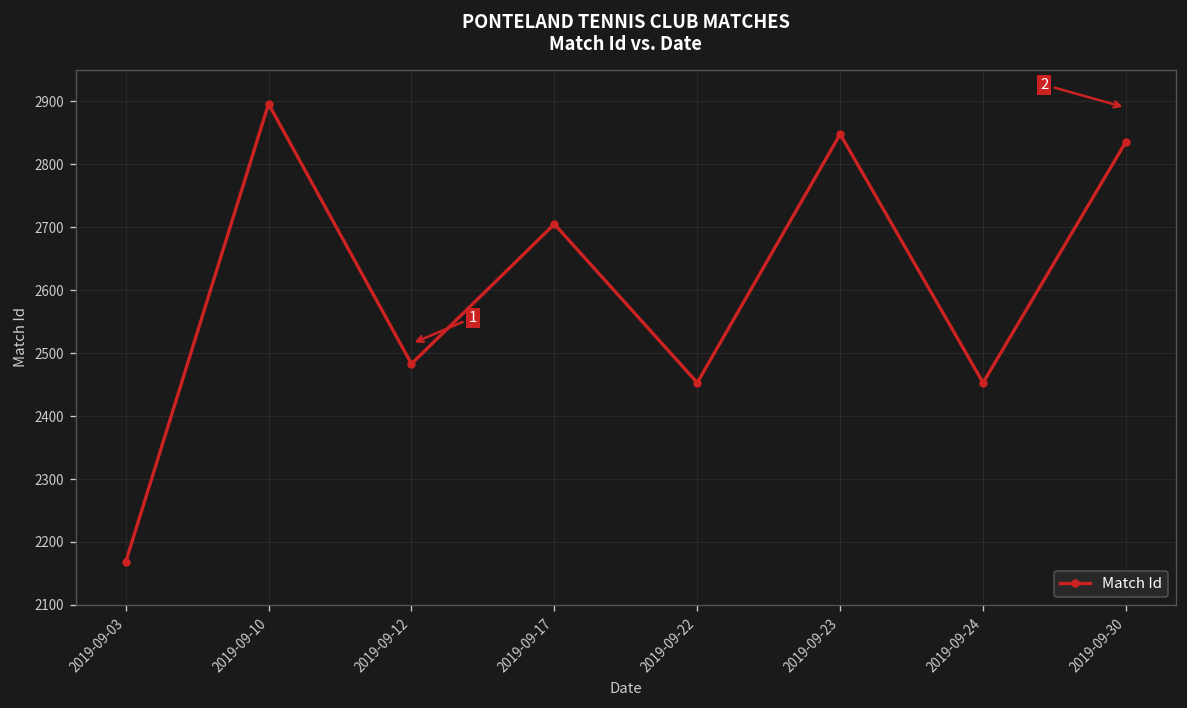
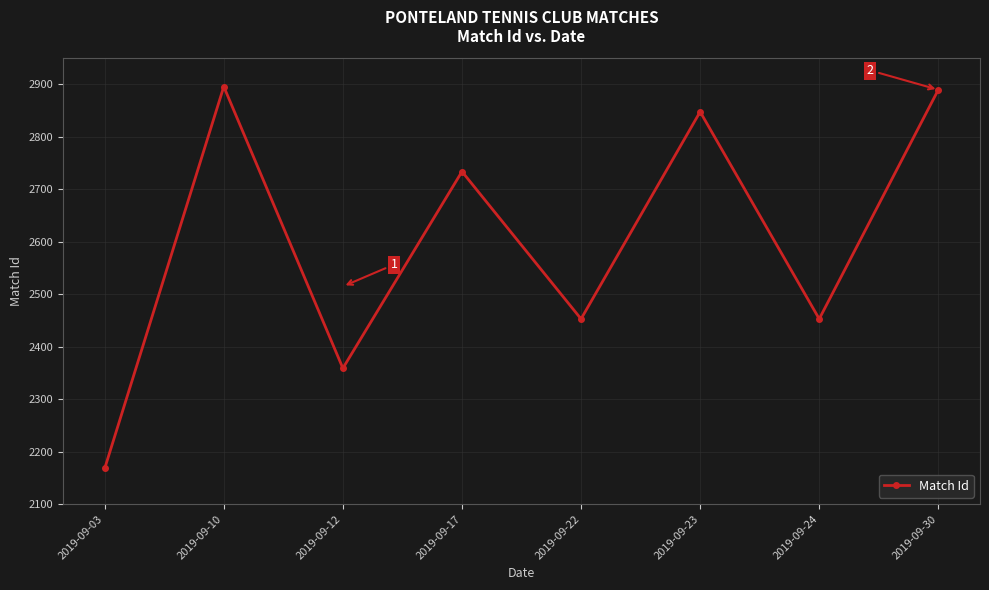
  {
    "2019-09-03": 2170,
    "2019-09-10": 2900,
-   "2019-09-12": 2480,
-   "2019-09-17": 2710,
+   "2019-09-12": 2360,
+   "2019-09-17": 2730,
    "2019-09-22": 2450,
    "2019-09-23": 2850,
    "2019-09-24": 2450,
-   "2019-09-30": 2840
+   "2019-09-30": 2890
  }
